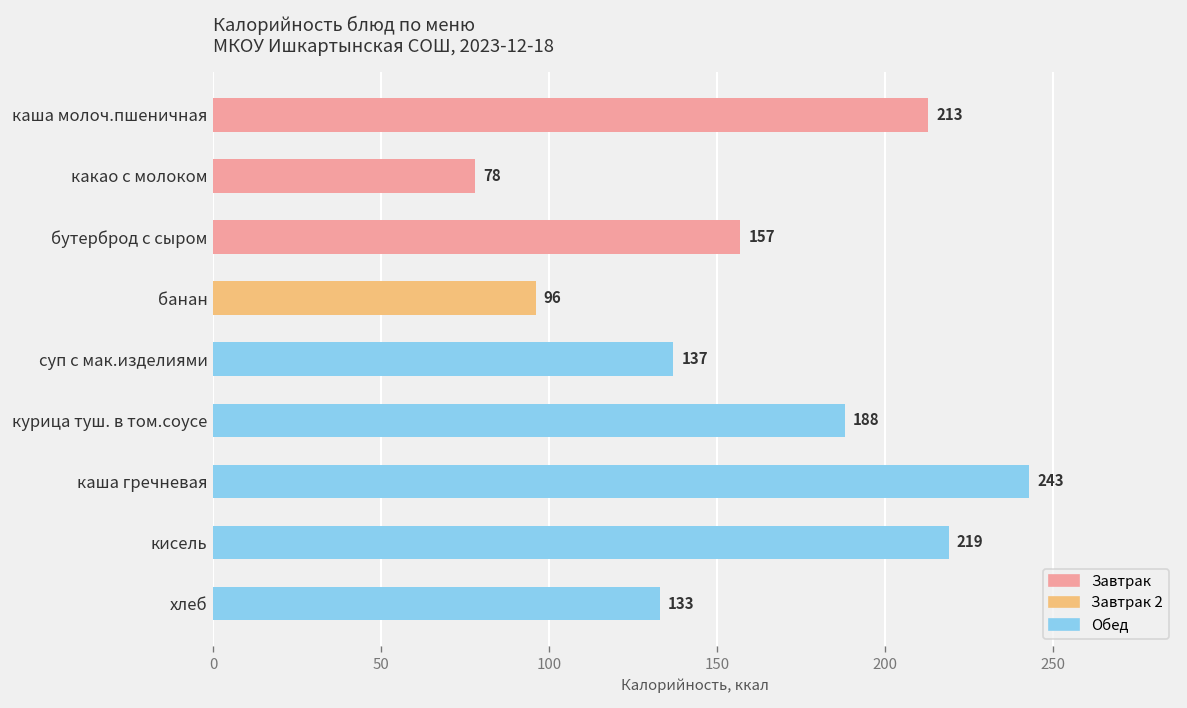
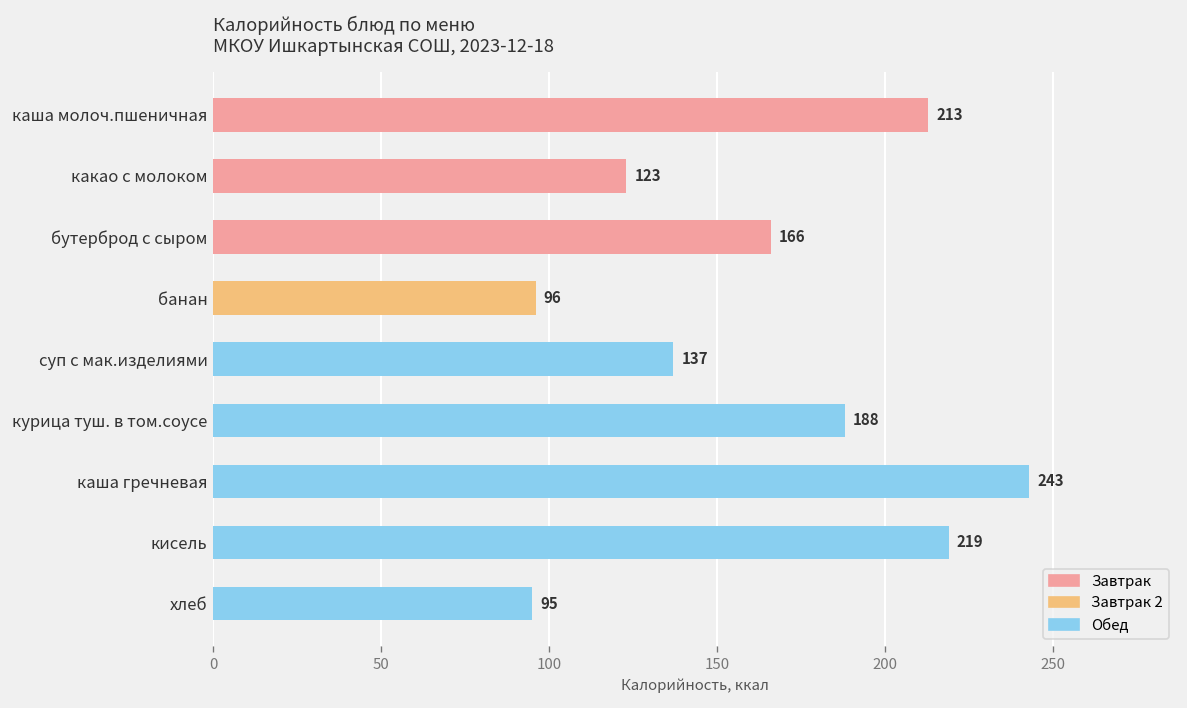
  {
    "каша молоч.пшеничная": 213,
-   "какао с молоком": 78,
-   "бутерброд с сыром": 157,
+   "какао с молоком": 123,
+   "бутерброд с сыром": 166,
    "банан": 96,
    "суп с мак.изделиями": 137,
    "курица туш. в том.соусе": 188,
    "каша гречневая": 243,
    "кисель": 219,
-   "хлеб": 133
+   "хлеб": 95
  }
